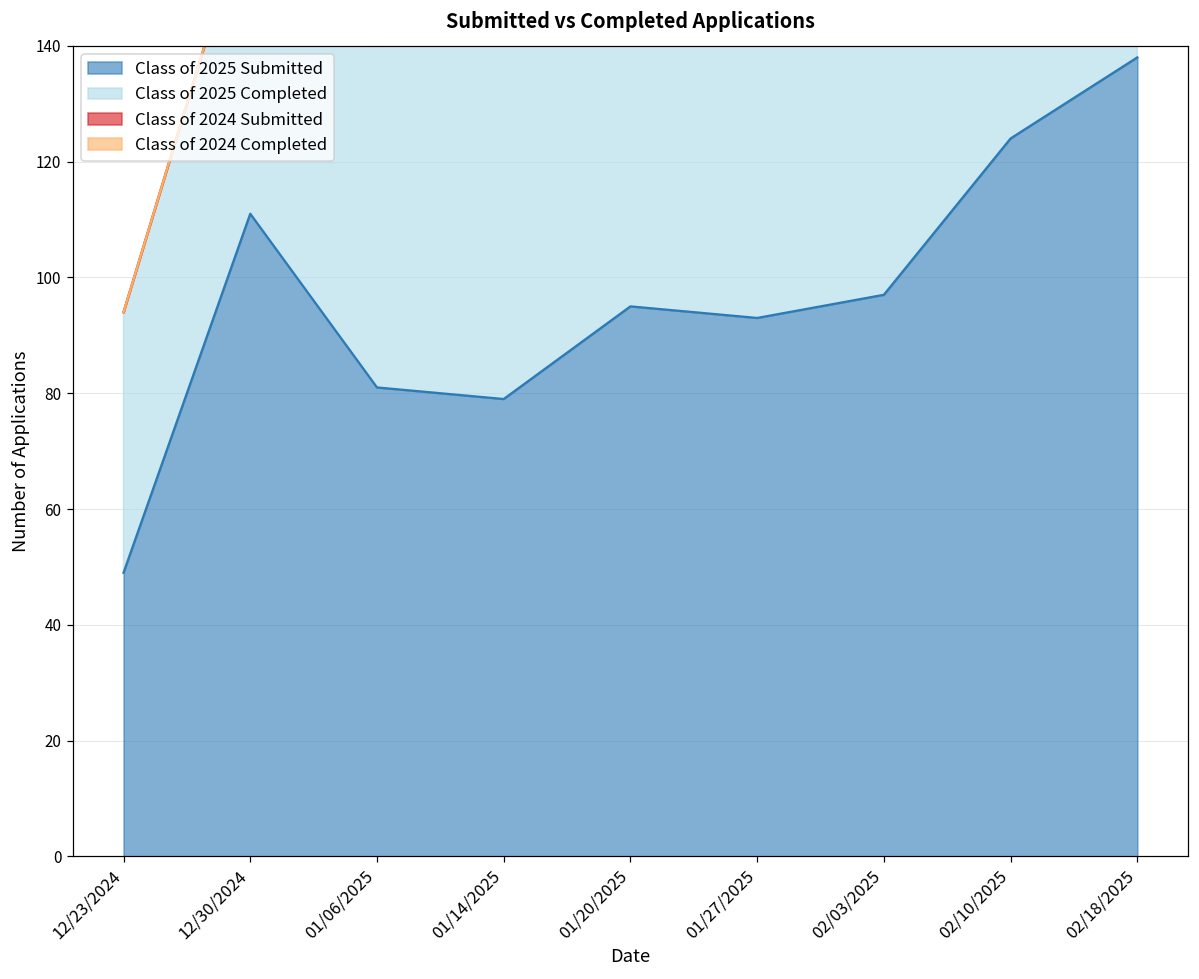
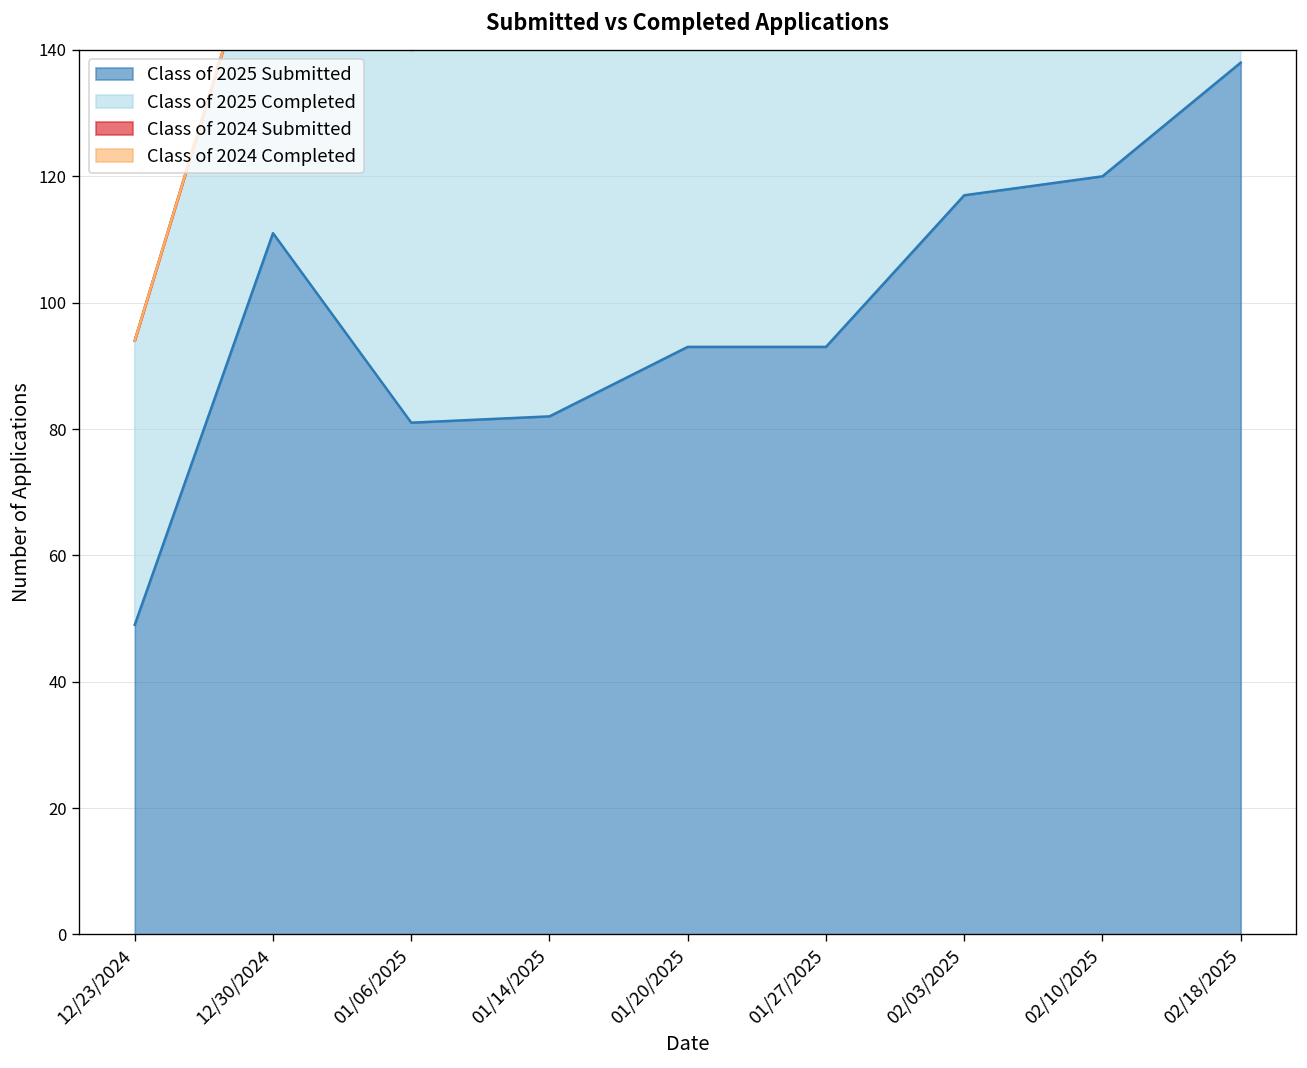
  {
    "Class of 2025 Submitted": {
      "12/23/2024": 49,
      "12/30/2024": 111,
      "01/06/2025": 81,
-     "01/14/2025": 79,
-     "01/20/2025": 95,
+     "01/14/2025": 82,
+     "01/20/2025": 93,
      "01/27/2025": 93,
-     "02/03/2025": 97,
-     "02/10/2025": 124,
+     "02/03/2025": 117,
+     "02/10/2025": 120,
      "02/18/2025": 138
    }
  }
